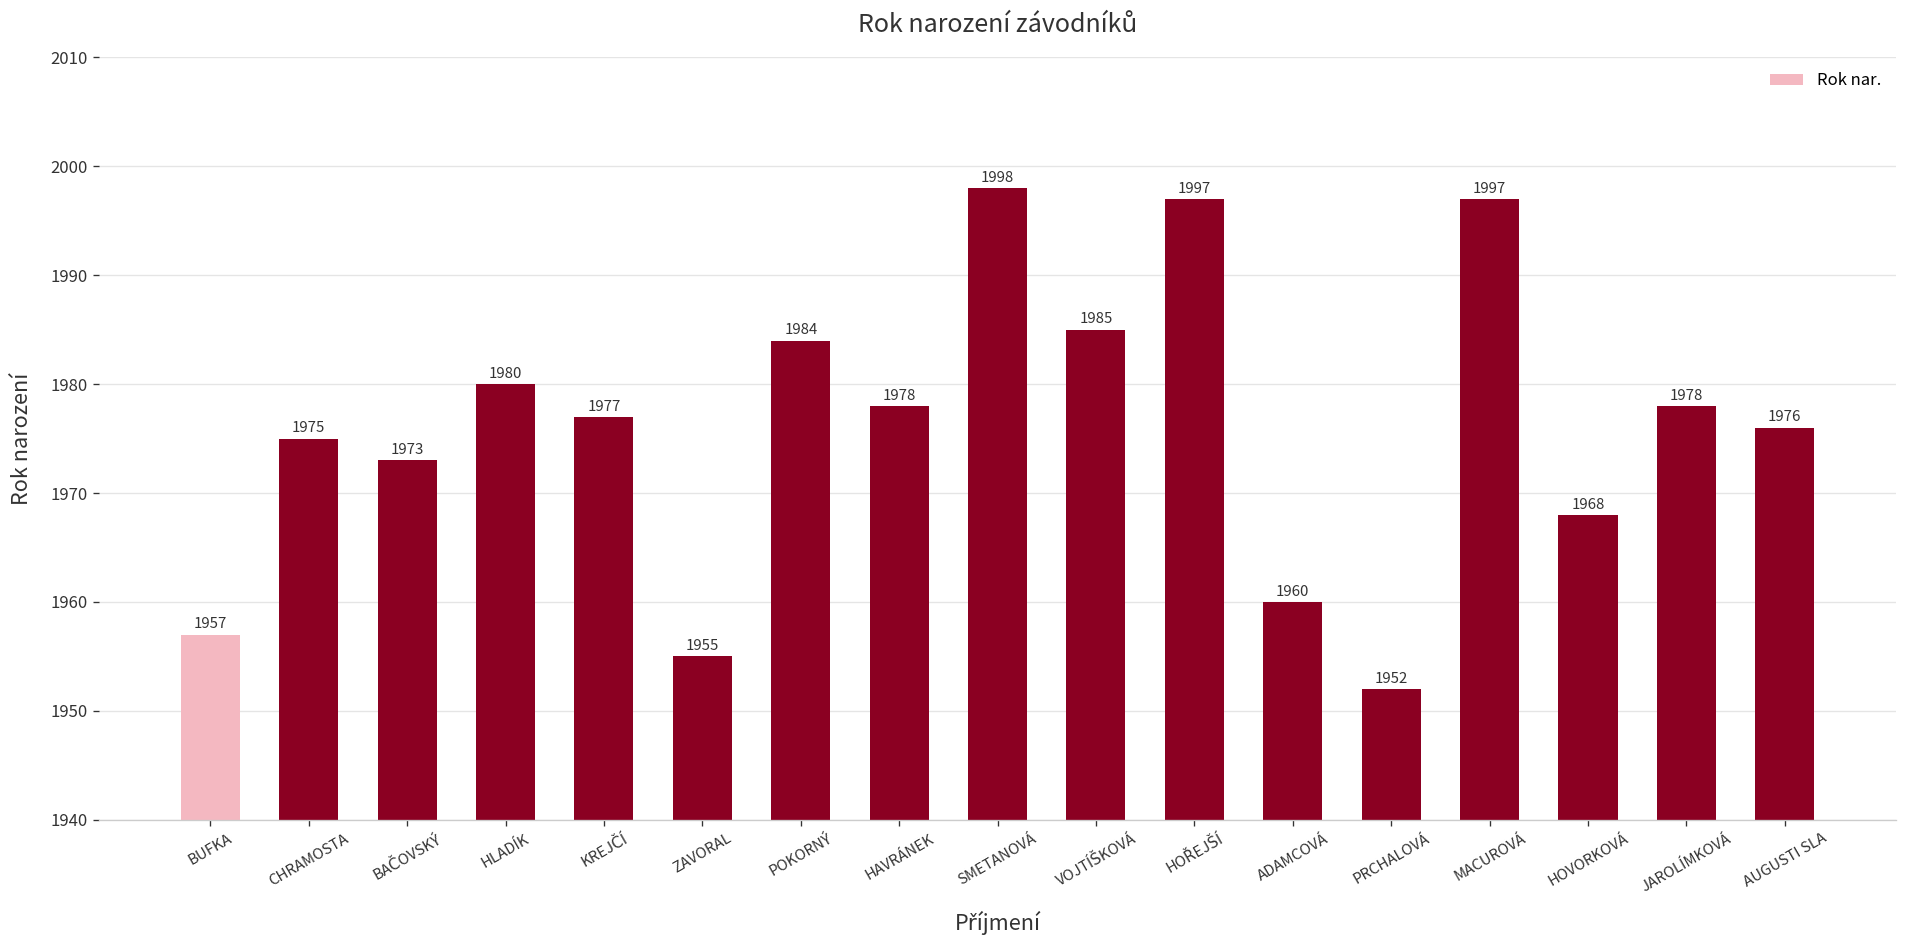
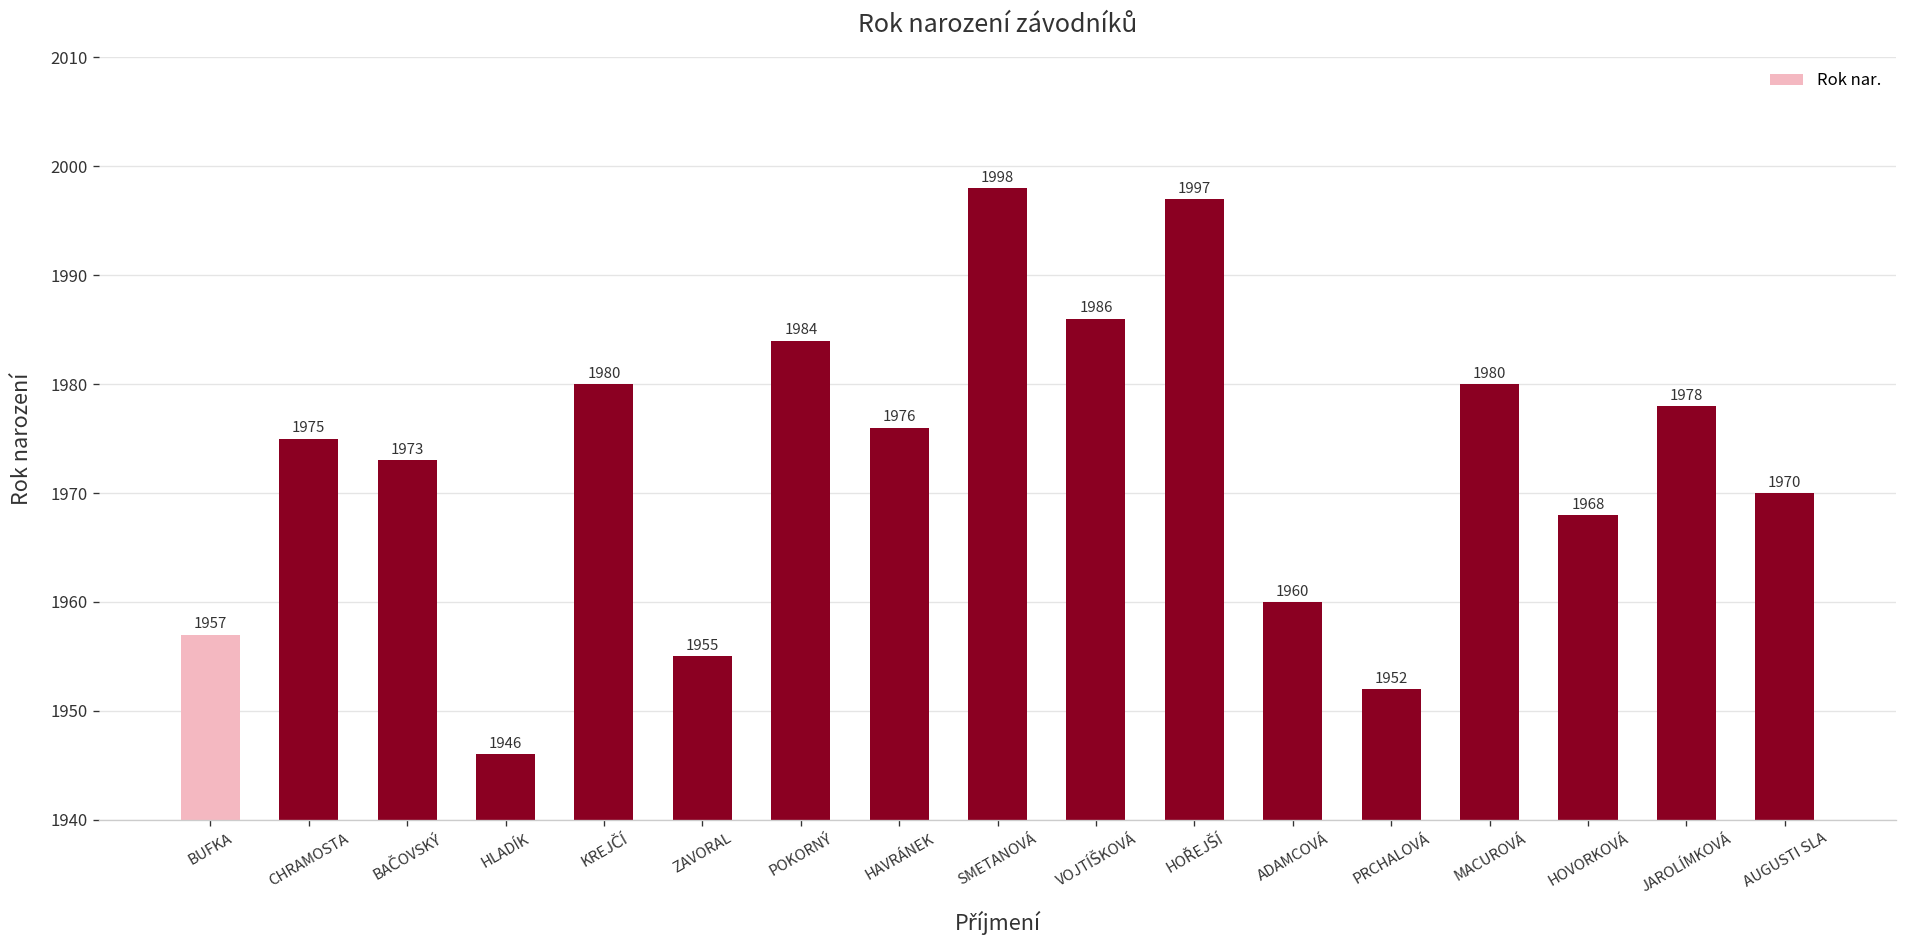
  {
    "BUFKA": 1957,
    "CHRAMOSTA": 1975,
    "BAČOVSKÝ": 1973,
-   "HLADÍK": 1980,
-   "KREJČÍ": 1977,
+   "HLADÍK": 1946,
+   "KREJČÍ": 1980,
    "ZAVORAL": 1955,
    "POKORNÝ": 1984,
-   "HAVRÁNEK": 1978,
+   "HAVRÁNEK": 1976,
    "SMETANOVÁ": 1998,
-   "VOJTÍŠKOVÁ": 1985,
+   "VOJTÍŠKOVÁ": 1986,
    "HOŘEJŠÍ": 1997,
    "ADAMCOVÁ": 1960,
    "PRCHALOVÁ": 1952,
-   "MACUROVÁ": 1997,
+   "MACUROVÁ": 1980,
    "HOVORKOVÁ": 1968,
    "JAROLÍMKOVÁ": 1978,
-   "AUGUSTI SLA": 1976
+   "AUGUSTI SLA": 1970
  }
